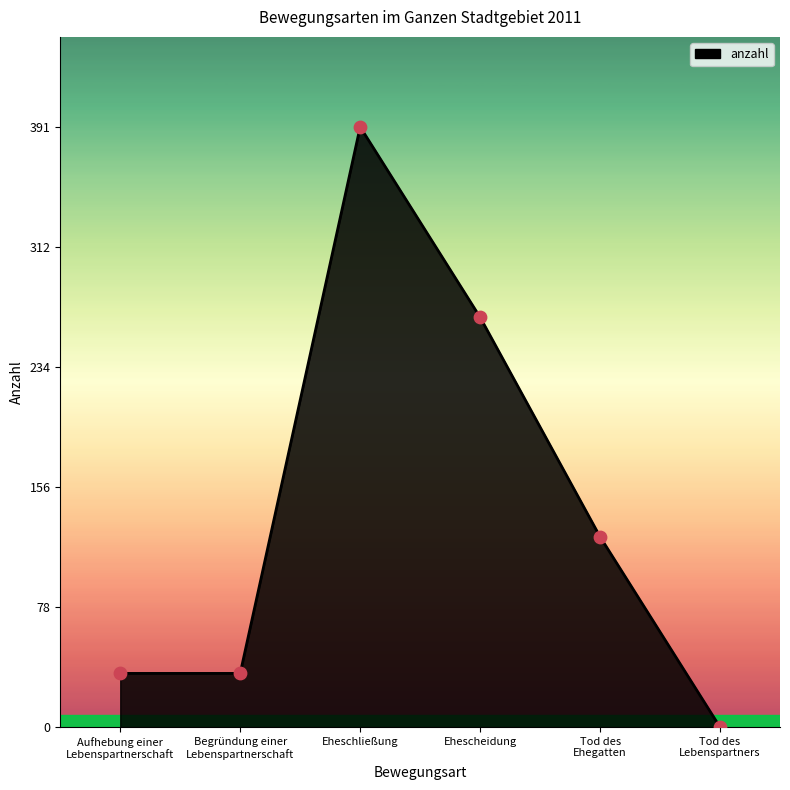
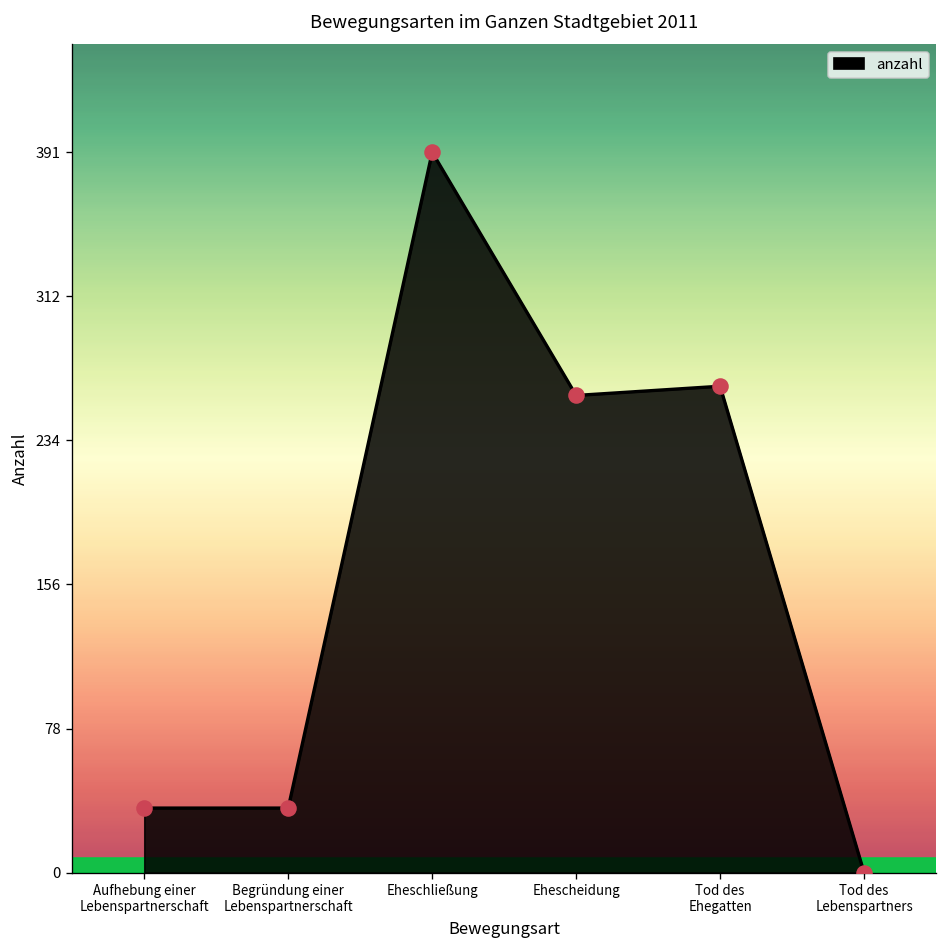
  {
    "Aufhebung einer Lebenspartnerschaft": 35,
    "Begründung einer Lebenspartnerschaft": 35,
    "Eheschließung": 391,
-   "Ehescheidung": 267,
-   "Tod des Ehegatten": 124
+   "Ehescheidung": 259,
+   "Tod des Ehegatten": 264
  }
